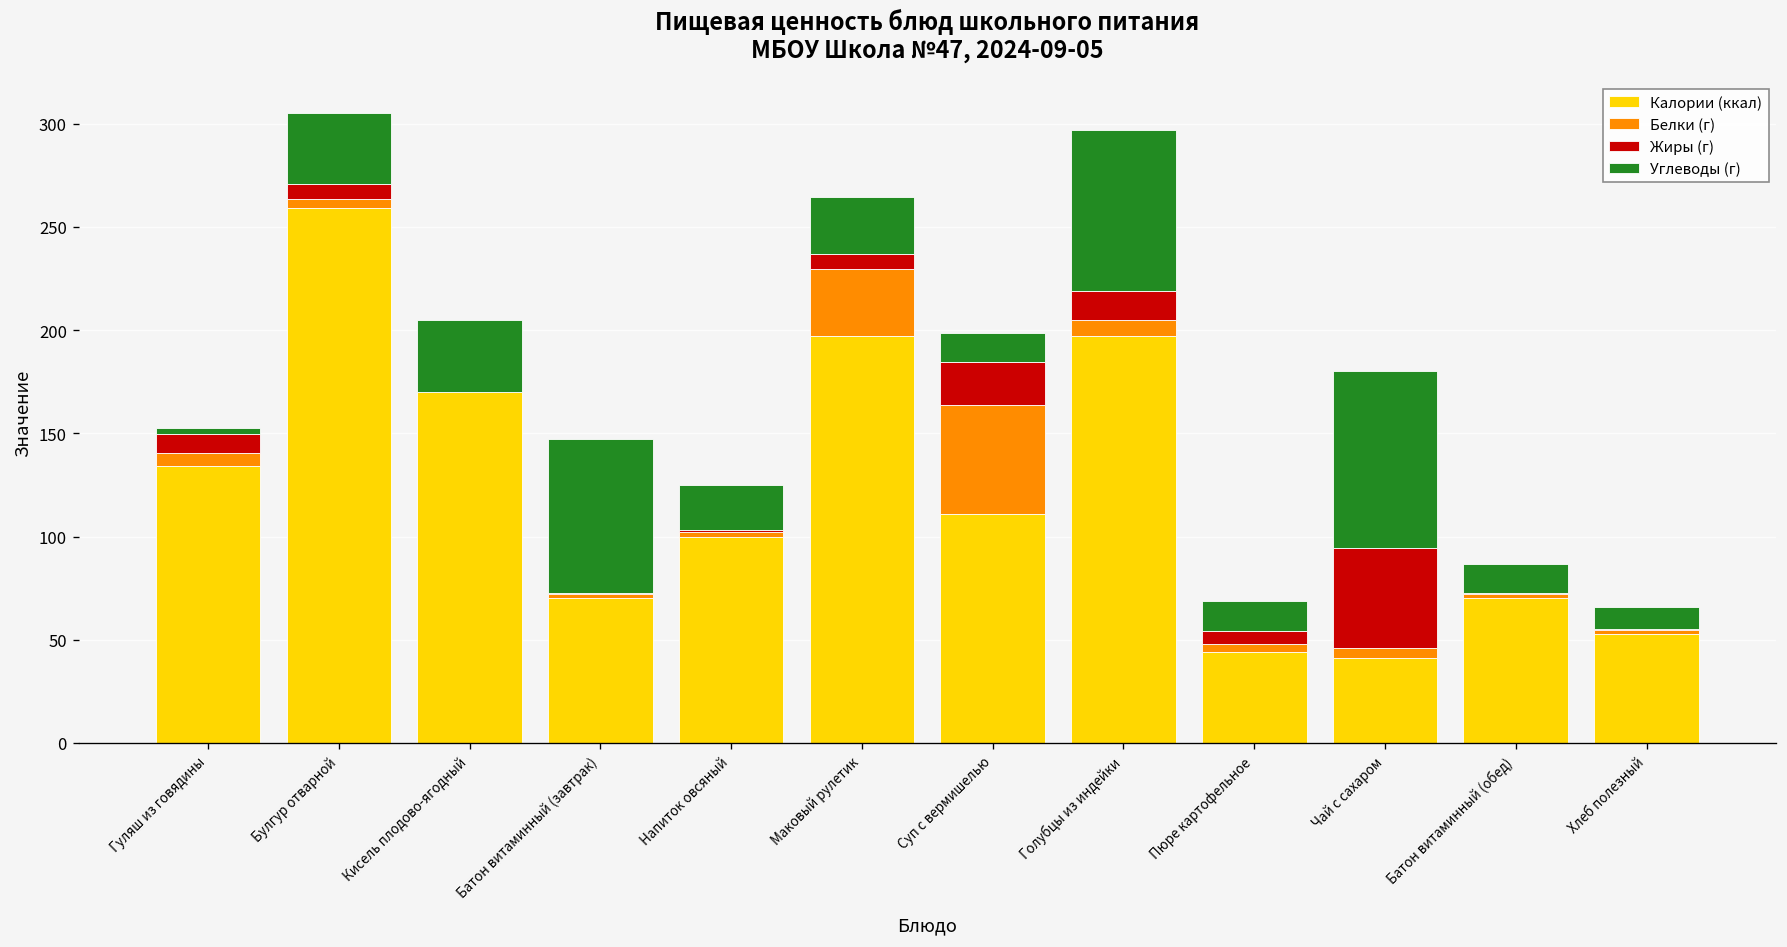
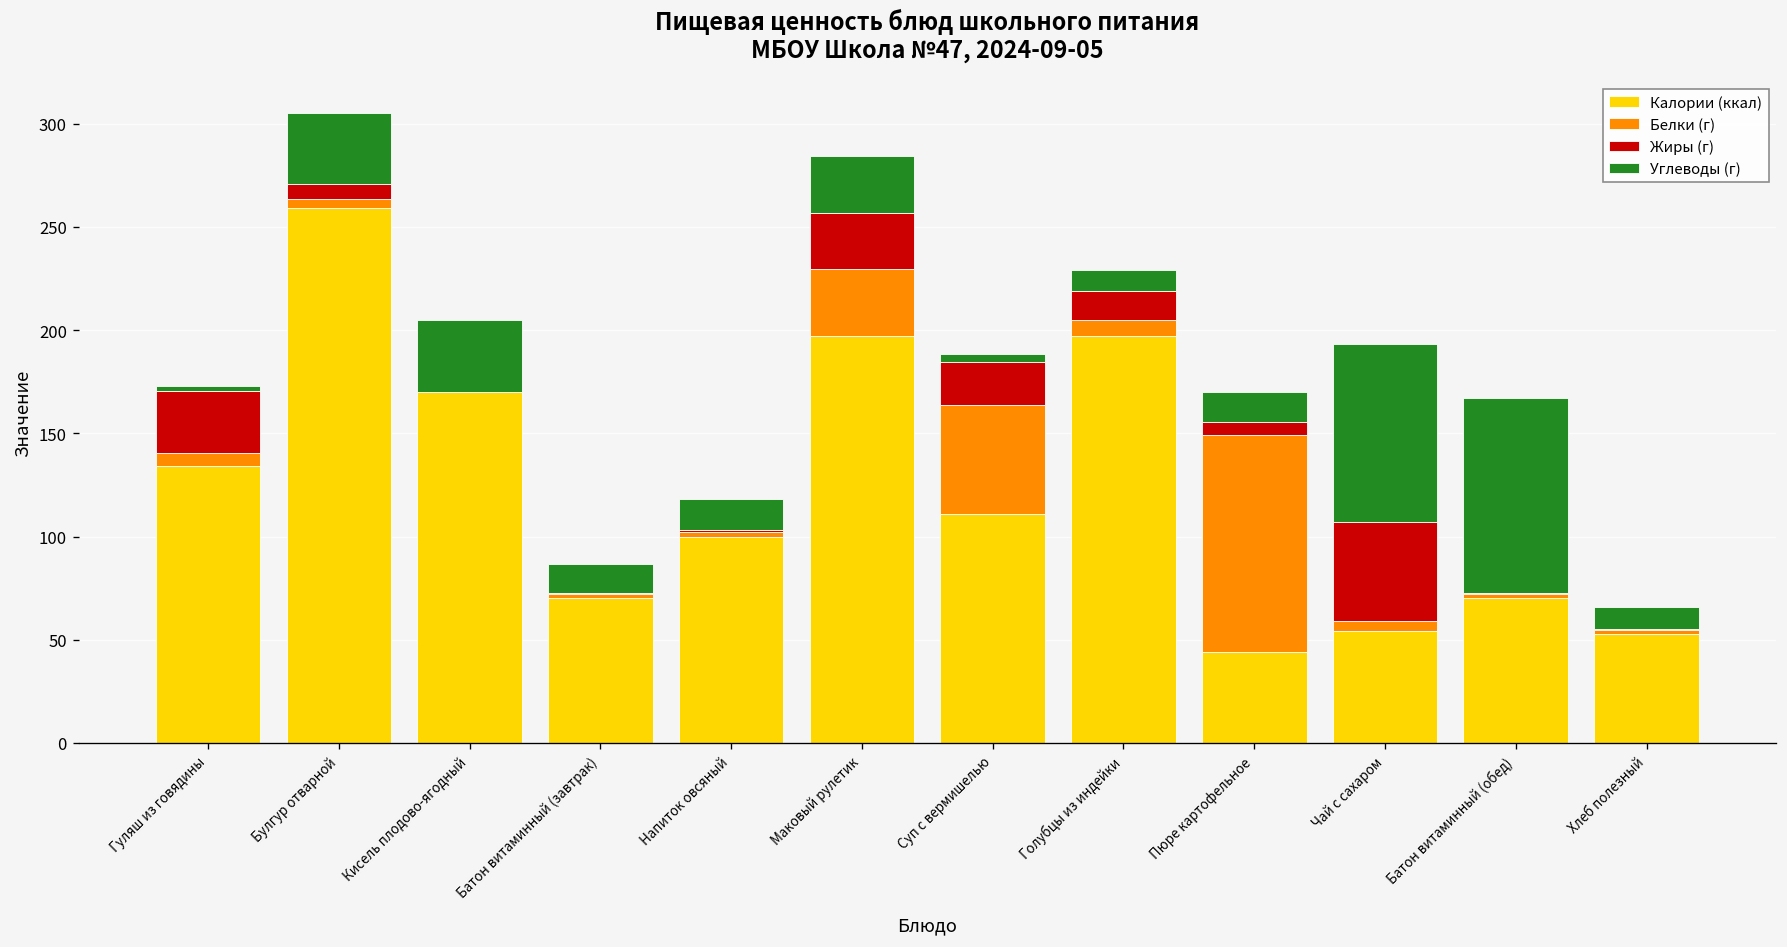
  {
    "Калории (ккал)": {
      "Гуляш из говядины": 134,
      "Булгур отварной": 259,
      "Кисель плодово-ягодный": 170,
      "Батон витаминный (завтрак)": 70,
      "Напиток овсяный": 100,
      "Маковый рулетик": 197,
      "Суп с вермишелью": 111,
      "Голубцы из индейки": 197,
      "Пюре картофельное": 44,
-     "Чай с сахаром": 41,
+     "Чай с сахаром": 54,
      "Батон витаминный (обед)": 70,
      "Хлеб полезный": 53
    },
    "Белки (г)": {
      "Гуляш из говядины": 6,
      "Булгур отварной": 4,
      "Кисель плодово-ягодный": 0,
      "Батон витаминный (завтрак)": 2,
      "Напиток овсяный": 2,
      "Маковый рулетик": 33,
      "Суп с вермишелью": 53,
      "Голубцы из индейки": 8,
-     "Пюре картофельное": 4,
+     "Пюре картофельное": 105,
      "Чай с сахаром": 5,
      "Батон витаминный (обед)": 2,
      "Хлеб полезный": 2
    },
    "Жиры (г)": {
-     "Гуляш из говядины": 10,
+     "Гуляш из говядины": 30,
      "Булгур отварной": 8,
      "Кисель плодово-ягодный": 0,
-     "Маковый рулетик": 7,
+     "Маковый рулетик": 27,
      "Суп с вермишелью": 21,
      "Голубцы из индейки": 14,
      "Пюре картофельное": 6,
      "Чай с сахаром": 48
    },
    "Углеводы (г)": {
      "Гуляш из говядины": 3,
      "Булгур отварной": 34,
      "Кисель плодово-ягодный": 35,
-     "Батон витаминный (завтрак)": 75,
-     "Напиток овсяный": 22,
+     "Батон витаминный (завтрак)": 14,
+     "Напиток овсяный": 15,
      "Маковый рулетик": 28,
-     "Суп с вермишелью": 14,
-     "Голубцы из индейки": 78,
+     "Суп с вермишелью": 4,
+     "Голубцы из индейки": 10,
      "Пюре картофельное": 15,
      "Чай с сахаром": 86,
-     "Батон витаминный (обед)": 14,
+     "Батон витаминный (обед)": 94,
      "Хлеб полезный": 11
    }
  }
